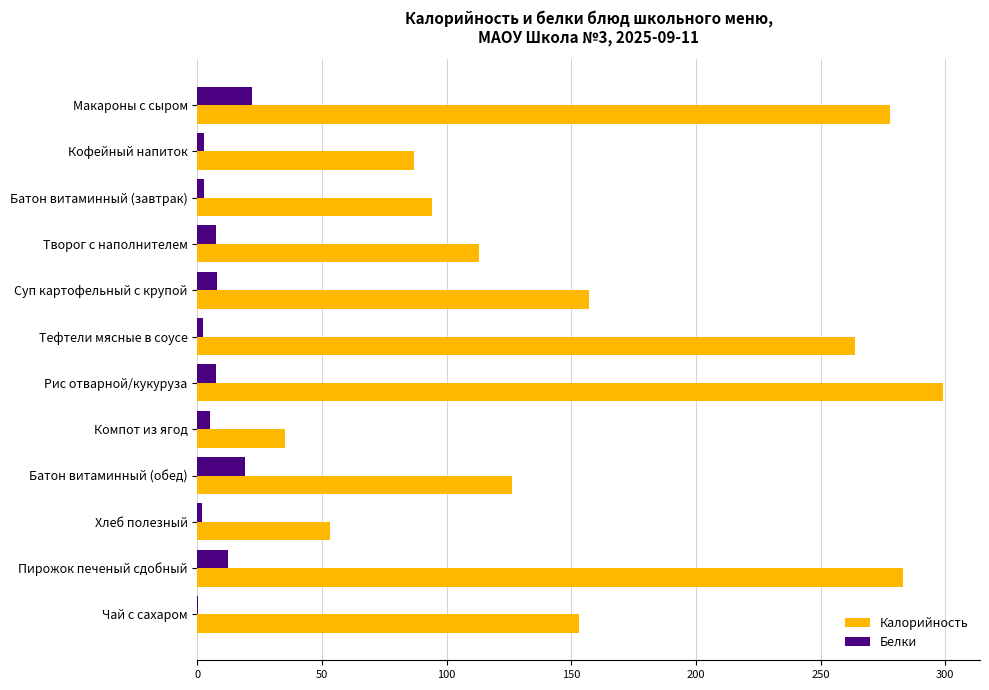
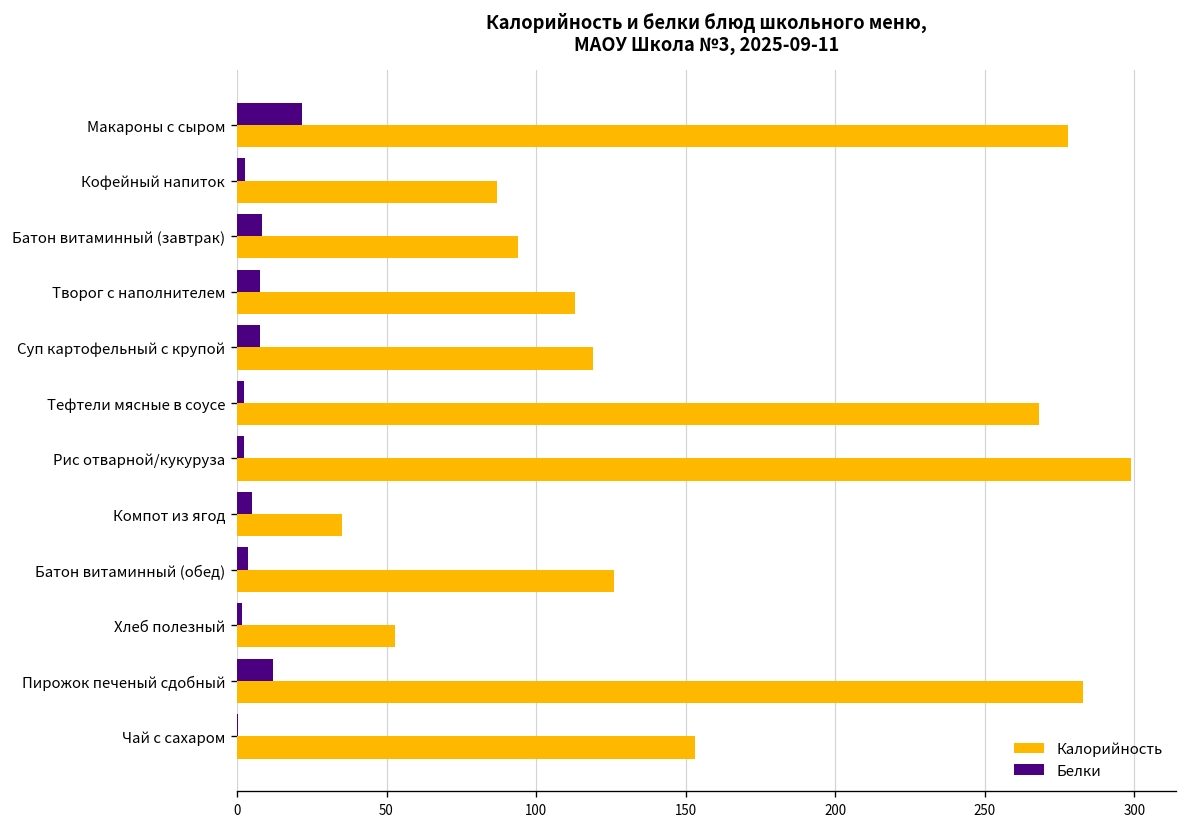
  {
    "Калорийность": {
      "Макароны с сыром": 278,
      "Кофейный напиток": 87,
      "Батон витаминный (завтрак)": 94,
      "Творог с наполнителем": 113,
-     "Суп картофельный с крупой": 157,
-     "Тефтели мясные в соусе": 264,
+     "Суп картофельный с крупой": 119,
+     "Тефтели мясные в соусе": 268,
      "Рис отварной/кукуруза": 299,
      "Компот из ягод": 35,
      "Батон витаминный (обед)": 126,
      "Хлеб полезный": 53,
      "Пирожок печеный сдобный": 283,
      "Чай с сахаром": 153
    },
    "Белки": {
      "Макароны с сыром": 22,
      "Кофейный напиток": 3,
-     "Батон витаминный (завтрак)": 3,
+     "Батон витаминный (завтрак)": 8,
      "Творог с наполнителем": 8,
      "Суп картофельный с крупой": 8,
      "Тефтели мясные в соусе": 2,
-     "Рис отварной/кукуруза": 7,
+     "Рис отварной/кукуруза": 2,
      "Компот из ягод": 5,
-     "Батон витаминный (обед)": 19,
+     "Батон витаминный (обед)": 4,
      "Хлеб полезный": 2,
      "Пирожок печеный сдобный": 12
    }
  }
